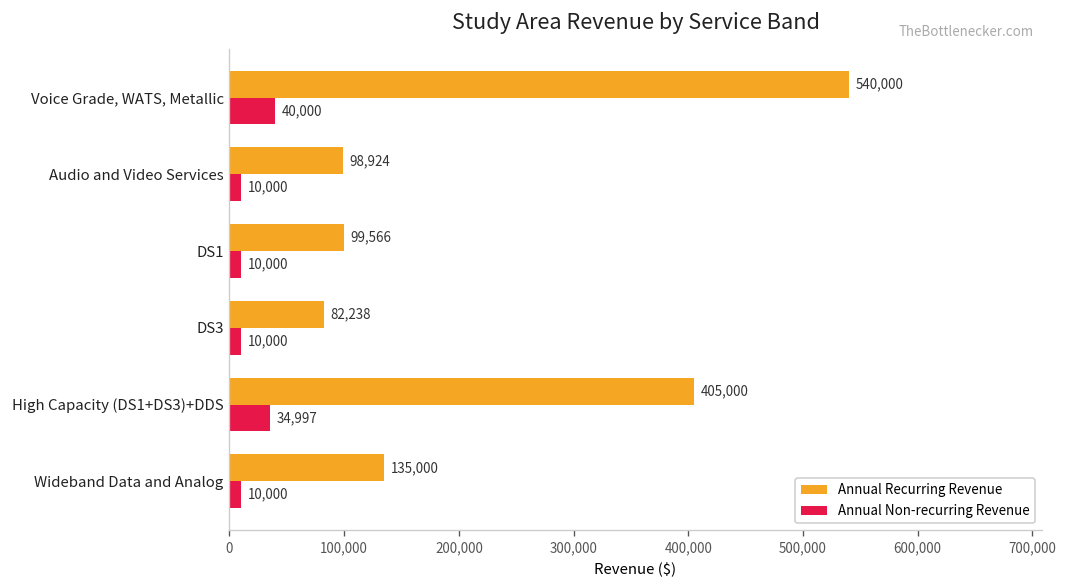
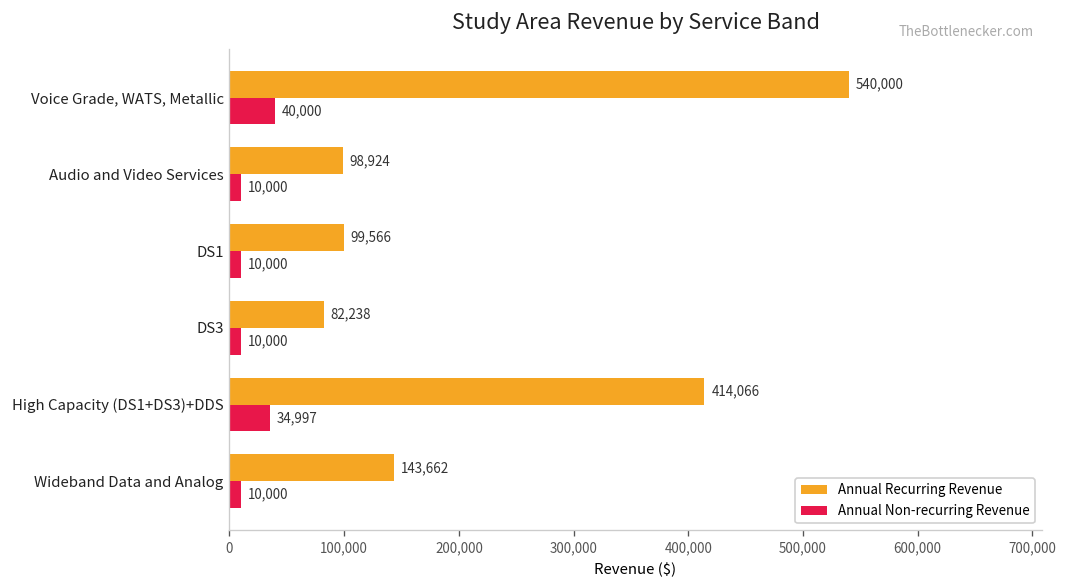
  {
    "Annual Recurring Revenue": {
      "Voice Grade, WATS, Metallic": "540,000",
      "Audio and Video Services": "98,924",
      "DS1": "99,566",
      "DS3": "82,238",
-     "High Capacity (DS1+DS3)+DDS": "405,000",
-     "Wideband Data and Analog": "135,000"
+     "High Capacity (DS1+DS3)+DDS": "414,066",
+     "Wideband Data and Analog": "143,662"
    },
    "Annual Non-recurring Revenue": {
      "Voice Grade, WATS, Metallic": "40,000",
      "Audio and Video Services": "10,000",
      "DS1": "10,000",
      "DS3": "10,000",
      "High Capacity (DS1+DS3)+DDS": "34,997",
      "Wideband Data and Analog": "10,000"
    }
  }
